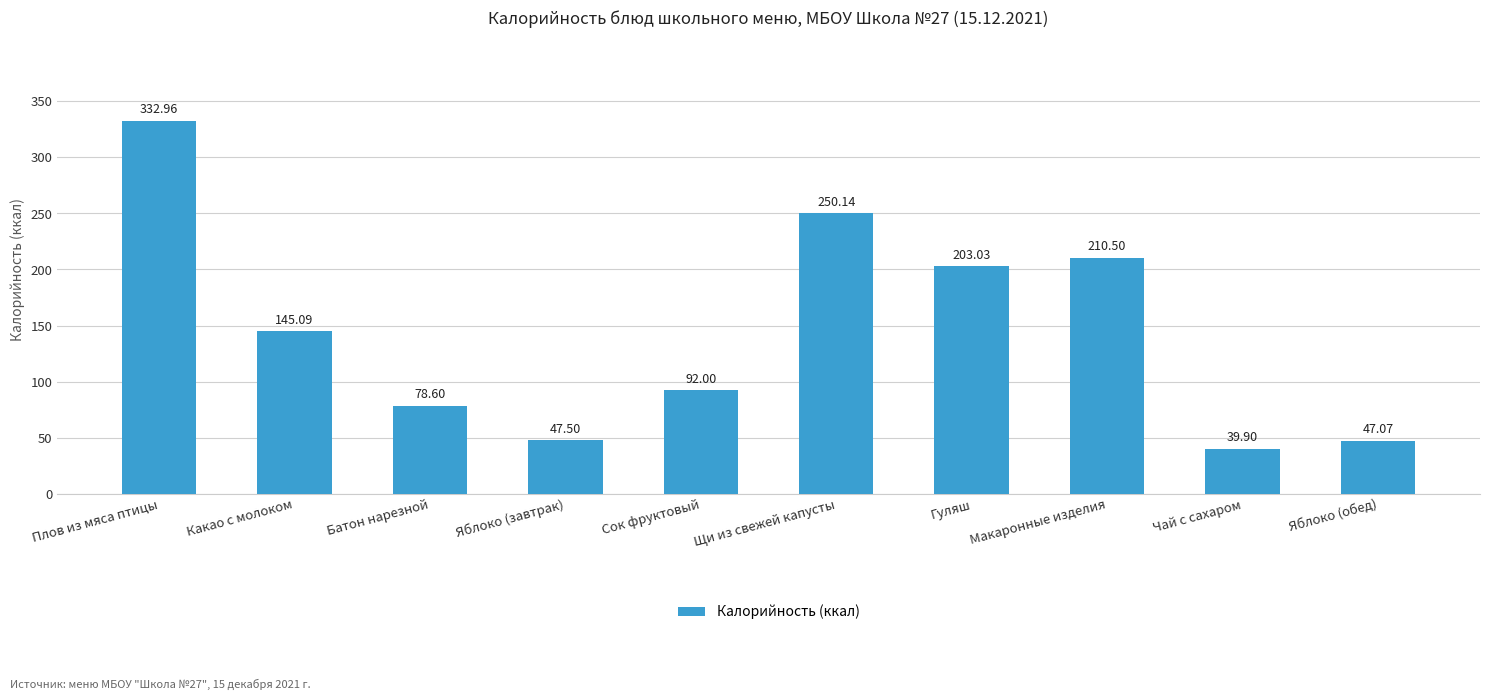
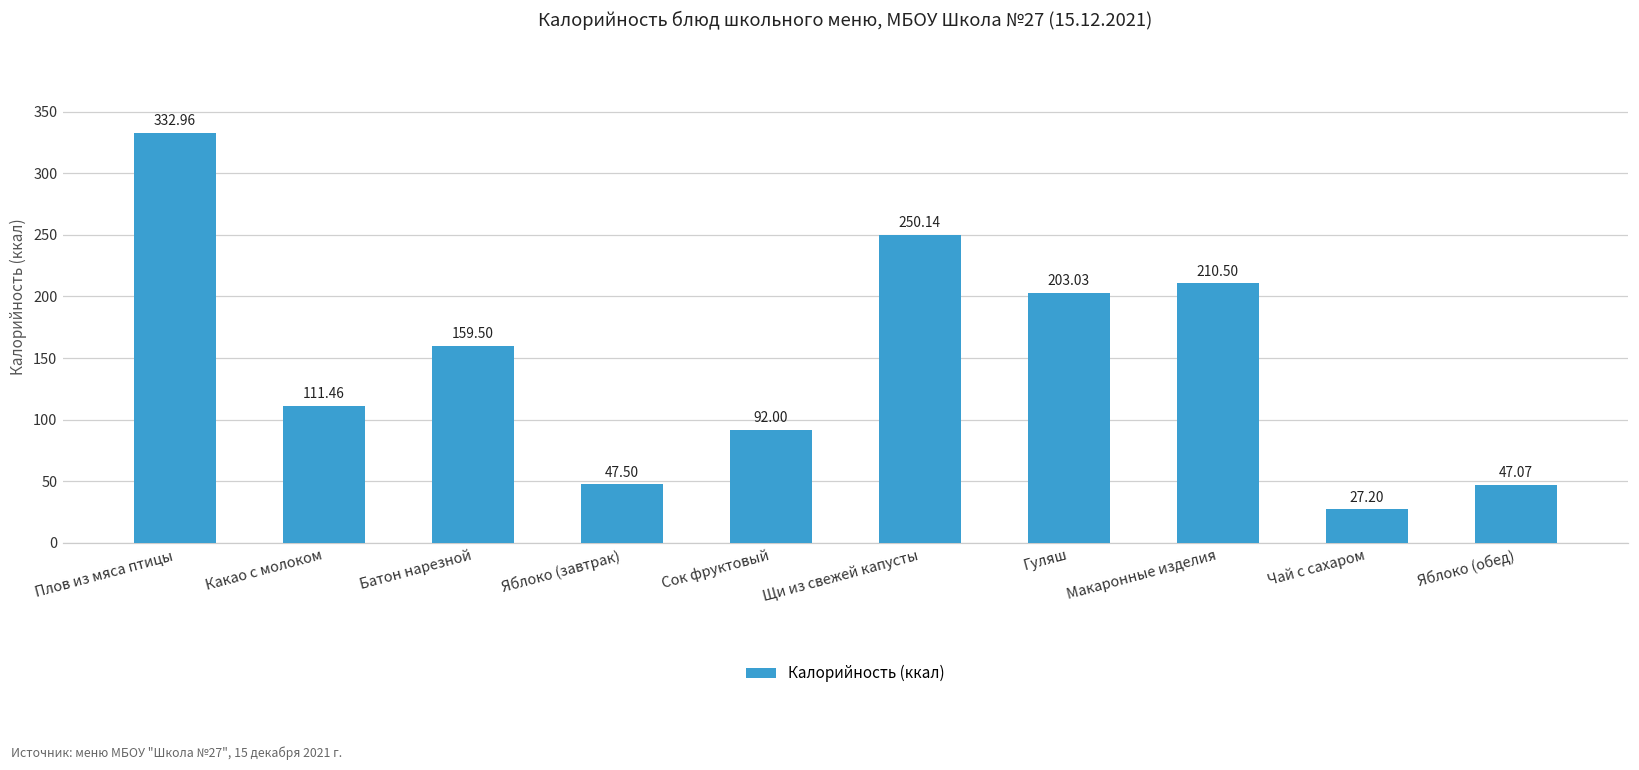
  {
    "Плов из мяса птицы": 332.96,
-   "Какао с молоком": 145.09,
-   "Батон нарезной": 78.60,
+   "Какао с молоком": 111.46,
+   "Батон нарезной": 159.50,
    "Яблоко (завтрак)": 47.50,
    "Сок фруктовый": 92.00,
    "Щи из свежей капусты": 250.14,
    "Гуляш": 203.03,
    "Макаронные изделия": 210.50,
-   "Чай с сахаром": 39.90,
+   "Чай с сахаром": 27.20,
    "Яблоко (обед)": 47.07
  }
